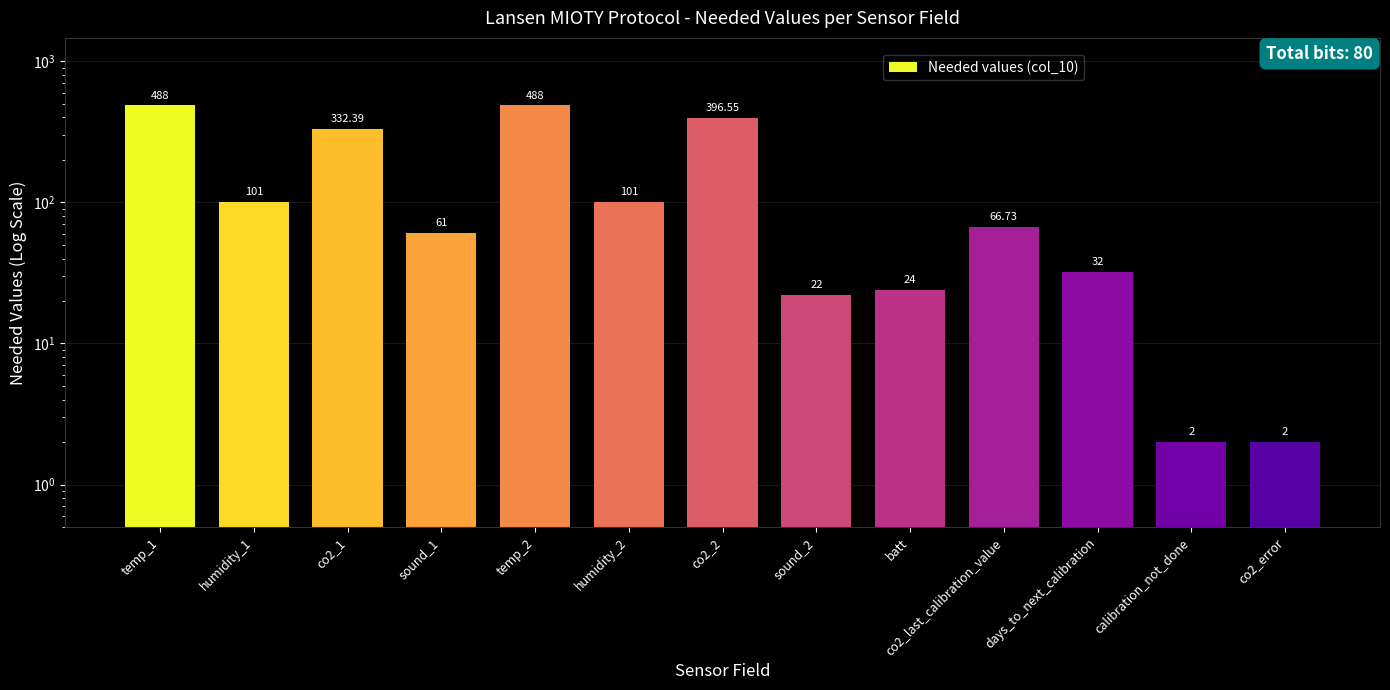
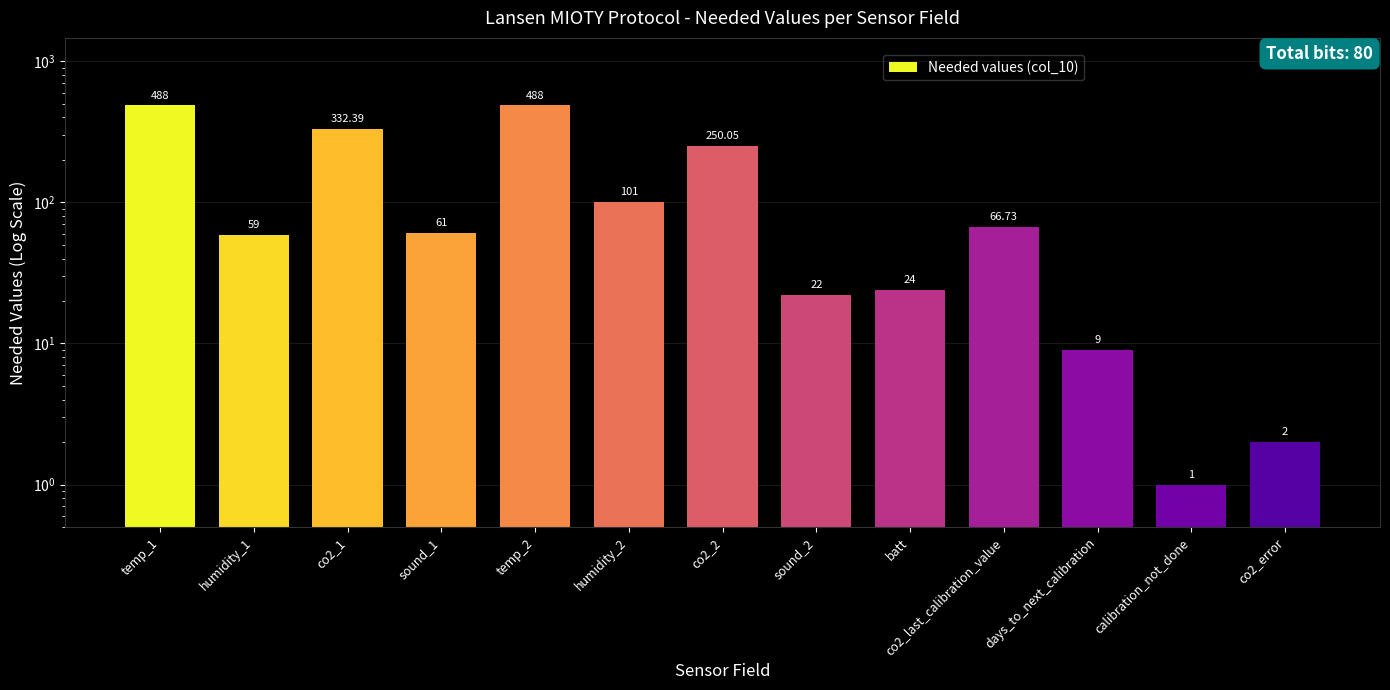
  {
    "temp_1": 488,
-   "humidity_1": 101,
+   "humidity_1": 59,
    "co2_1": 332.39,
    "sound_1": 61,
    "temp_2": 488,
    "humidity_2": 101,
-   "co2_2": 396.55,
+   "co2_2": 250.05,
    "sound_2": 22,
    "batt": 24,
    "co2_last_calibration_value": 66.73,
-   "days_to_next_calibration": 32,
-   "calibration_not_done": 2,
+   "days_to_next_calibration": 9,
+   "calibration_not_done": 1,
    "co2_error": 2
  }
